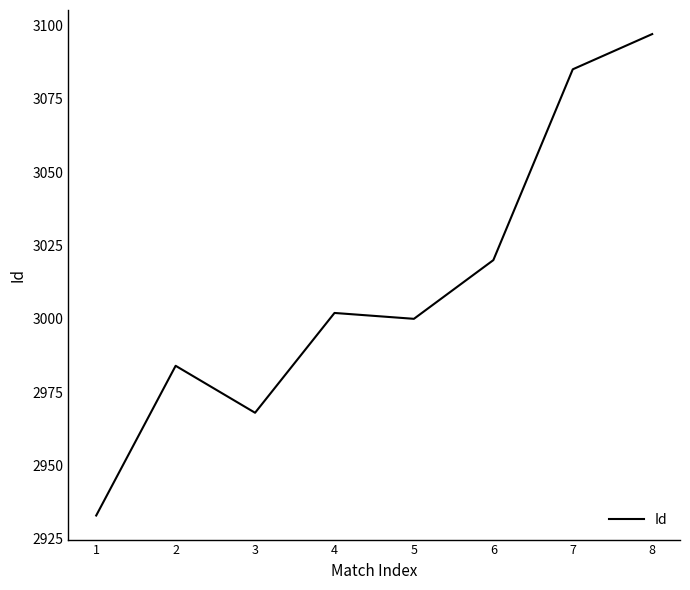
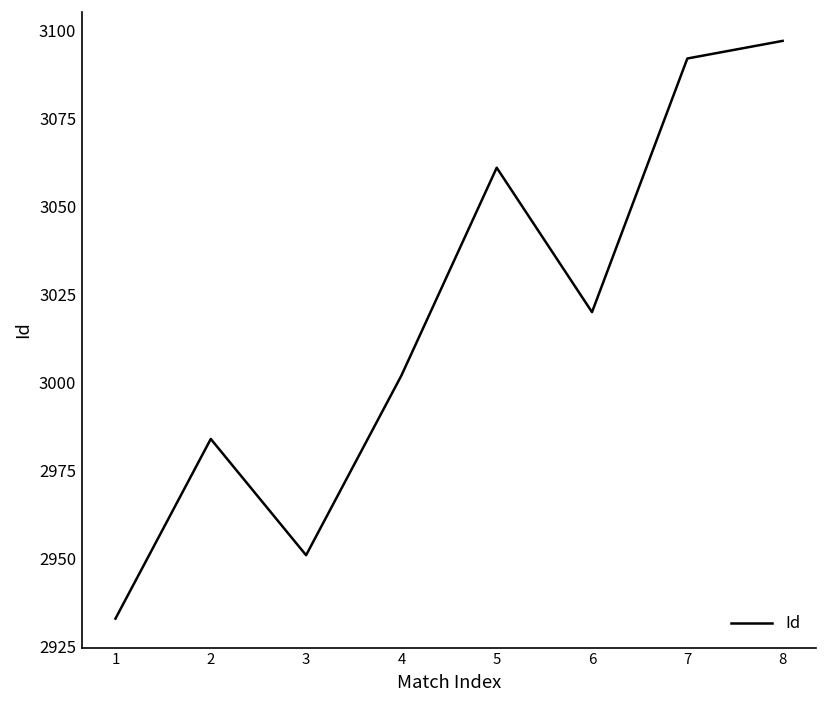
  {
    "1": 2933,
    "2": 2984,
-   "3": 2968,
+   "3": 2951,
    "4": 3002,
-   "5": 3000,
+   "5": 3061,
    "6": 3020,
-   "7": 3085,
+   "7": 3092,
    "8": 3097
  }
